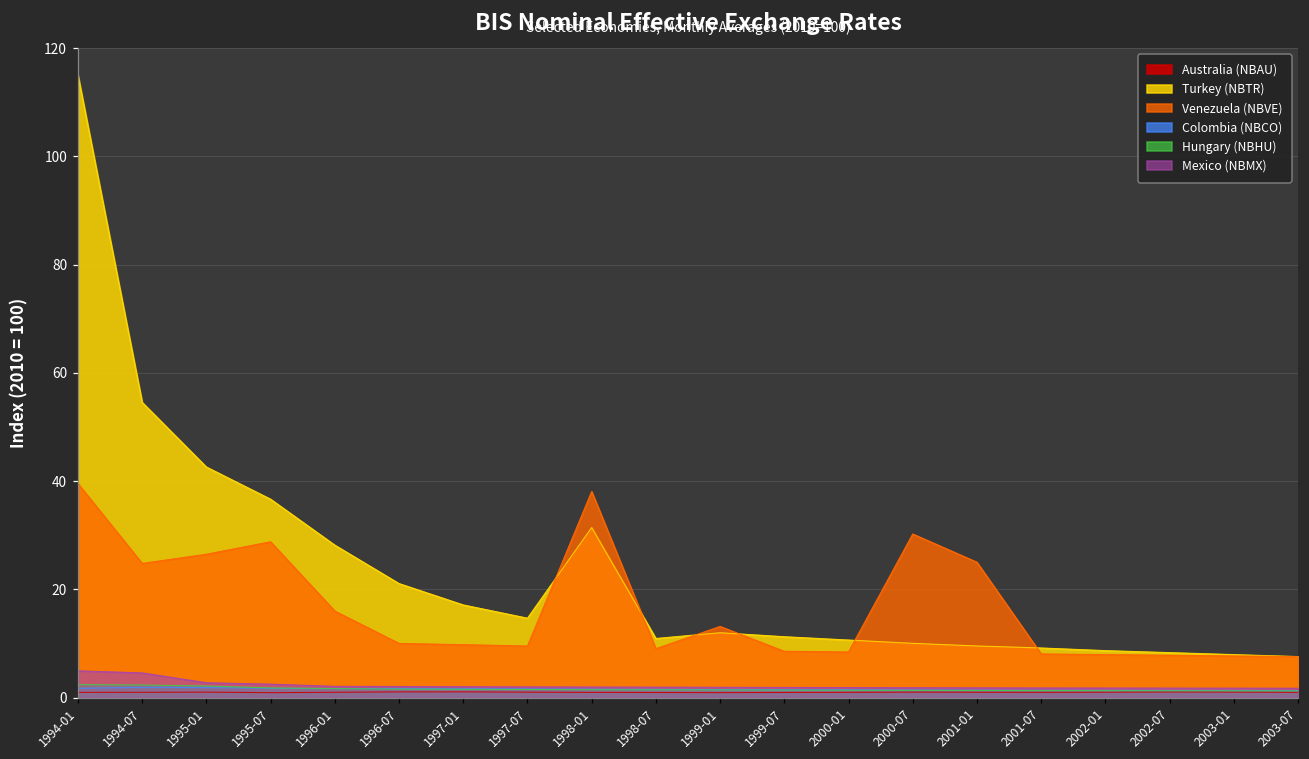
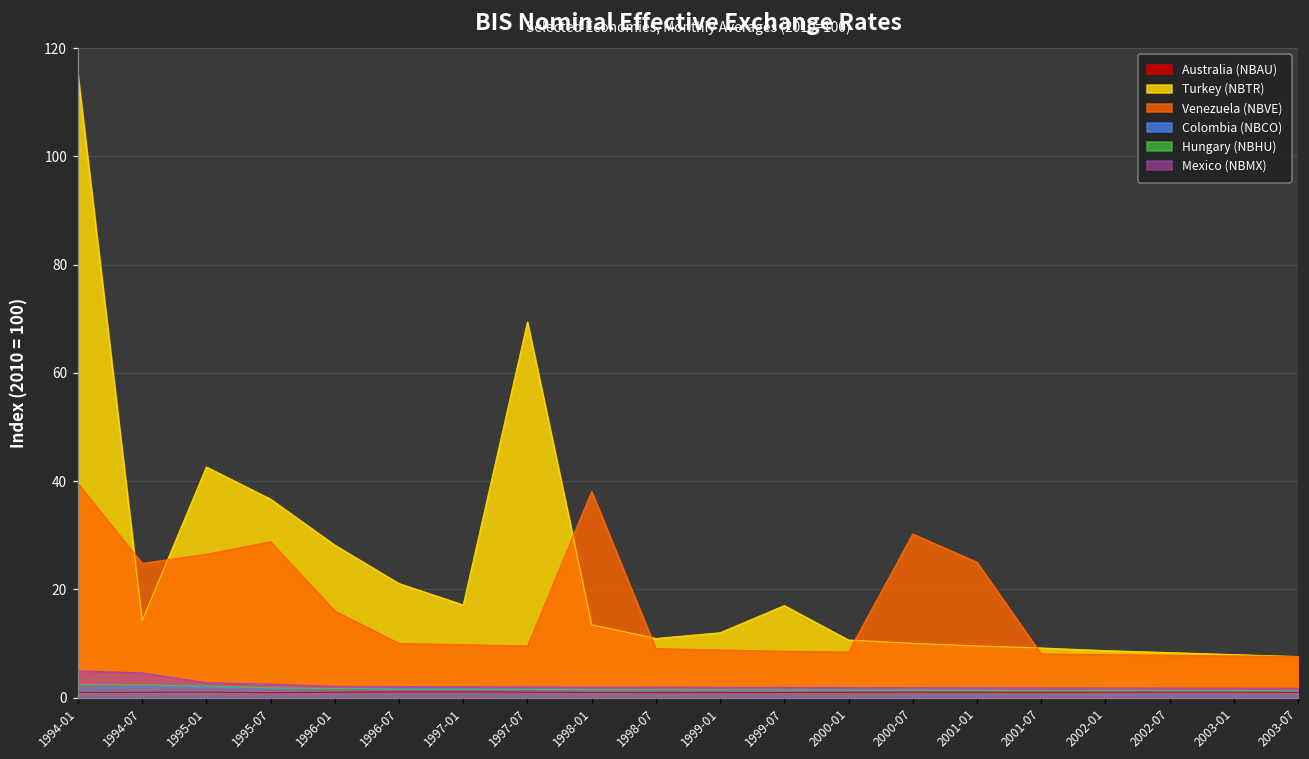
  {
    "Australia (NBAU)": {
      "1994-01": 1,
      "1994-07": 1,
      "1995-01": 1,
      "1995-07": 1,
      "1996-01": 1,
      "1996-07": 1
    },
    "Turkey (NBTR)": {
      "1994-01": 115,
-     "1994-07": 55,
+     "1994-07": 14,
      "1995-01": 43,
      "1995-07": 37,
      "1996-01": 28,
      "1996-07": 21,
      "1997-01": 17,
-     "1997-07": 15,
-     "1998-01": 31,
+     "1997-07": 69,
+     "1998-01": 13,
      "1998-07": 11,
      "1999-01": 12,
-     "1999-07": 11,
+     "1999-07": 17,
      "2000-01": 11,
      "2000-07": 10,
      "2001-01": 10,
      "2001-07": 9,
      "2002-01": 9
    },
    "Venezuela (NBVE)": {
      "1994-01": 40,
      "1994-07": 25,
      "1995-01": 26,
      "1995-07": 29,
      "1996-01": 16,
      "1996-07": 10,
      "1997-01": 10,
      "1997-07": 10,
      "1998-01": 38,
      "1998-07": 9,
-     "1999-01": 13,
+     "1999-01": 9,
      "1999-07": 9,
      "2000-01": 8,
      "2000-07": 30,
      "2001-01": 25,
      "2001-07": 8,
      "2002-01": 8
    },
    "Colombia (NBCO)": {
      "1994-01": 2
    },
    "Hungary (NBHU)": {
      "1994-01": 2
    },
    "Mexico (NBMX)": {
      "1994-01": 5,
      "1994-07": 5,
      "1995-01": 3,
      "1995-07": 2
    }
  }
